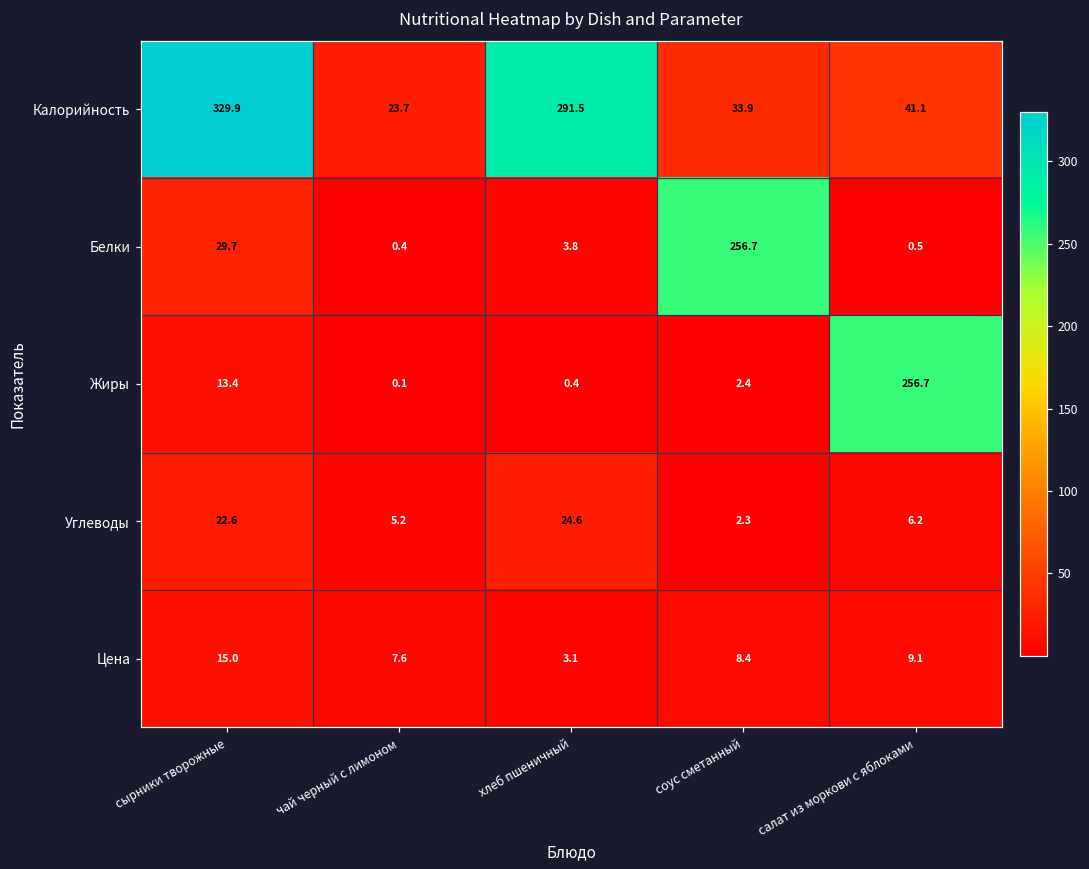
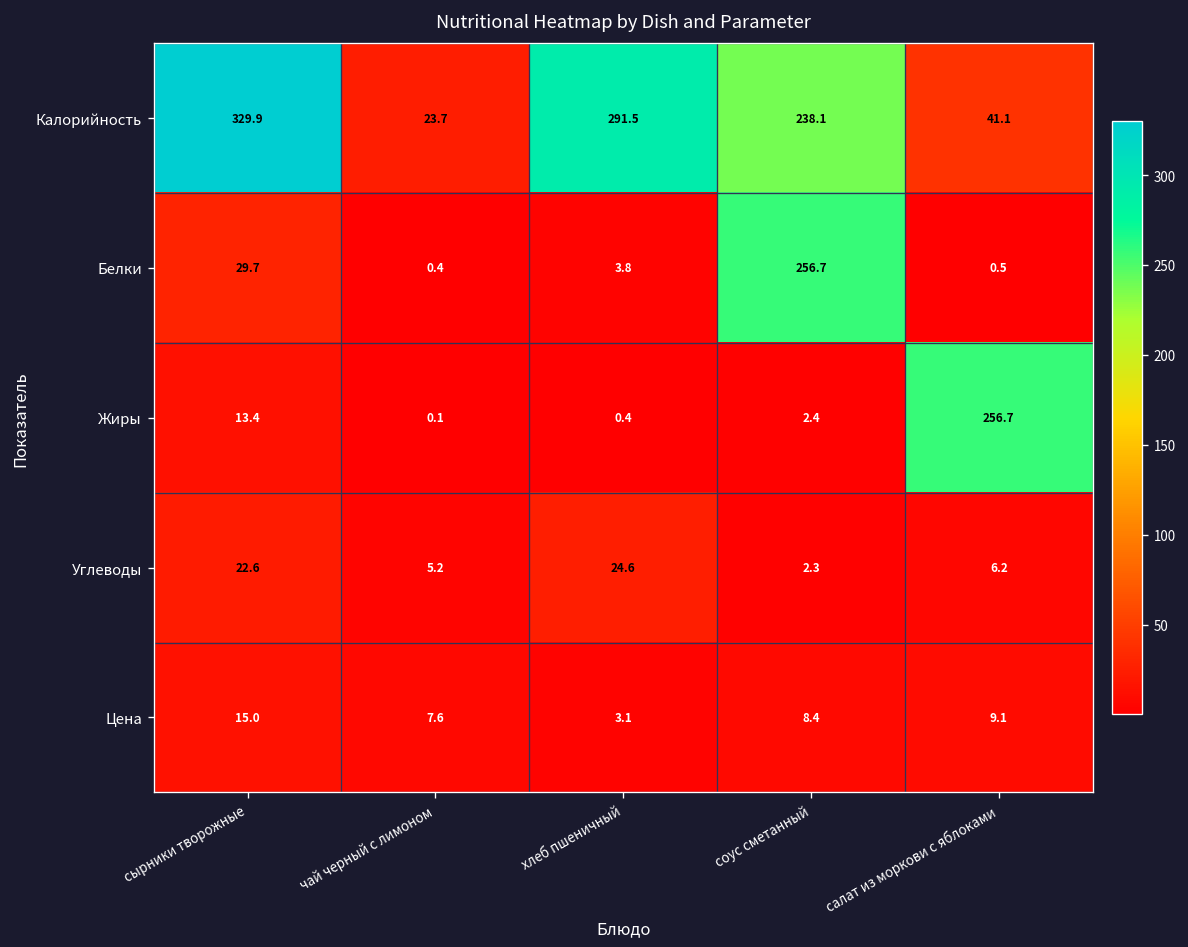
  {
    "Калорийность": {
      "сырники творожные": 329.9,
      "чай черный с лимоном": 23.7,
      "хлеб пшеничный": 291.5,
-     "соус сметанный": 33.9,
+     "соус сметанный": 238.1,
      "салат из моркови с яблоками": 41.1
    },
    "Белки": {
      "сырники творожные": 29.7,
      "чай черный с лимоном": 0.4,
      "хлеб пшеничный": 3.8,
      "соус сметанный": 256.7,
      "салат из моркови с яблоками": 0.5
    },
    "Жиры": {
      "сырники творожные": 13.4,
      "чай черный с лимоном": 0.1,
      "хлеб пшеничный": 0.4,
      "соус сметанный": 2.4,
      "салат из моркови с яблоками": 256.7
    },
    "Углеводы": {
      "сырники творожные": 22.6,
      "чай черный с лимоном": 5.2,
      "хлеб пшеничный": 24.6,
      "соус сметанный": 2.3,
      "салат из моркови с яблоками": 6.2
    },
    "Цена": {
      "сырники творожные": 15.0,
      "чай черный с лимоном": 7.6,
      "хлеб пшеничный": 3.1,
      "соус сметанный": 8.4,
      "салат из моркови с яблоками": 9.1
    }
  }
